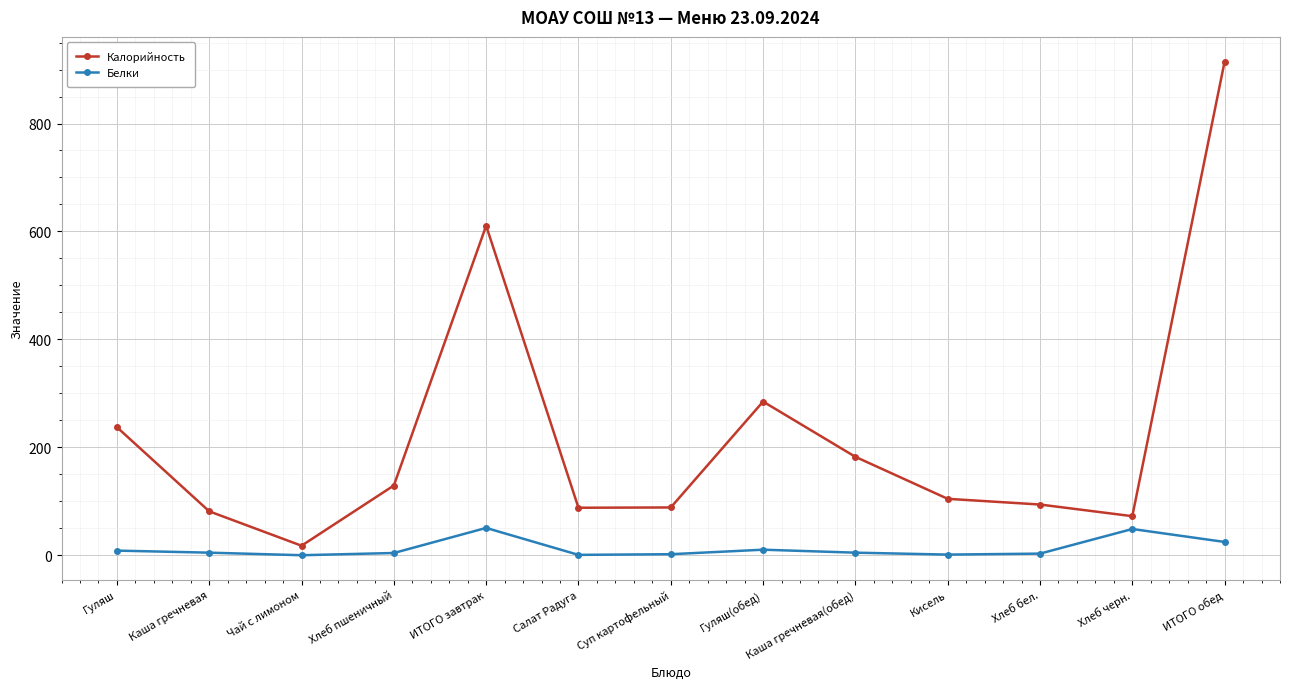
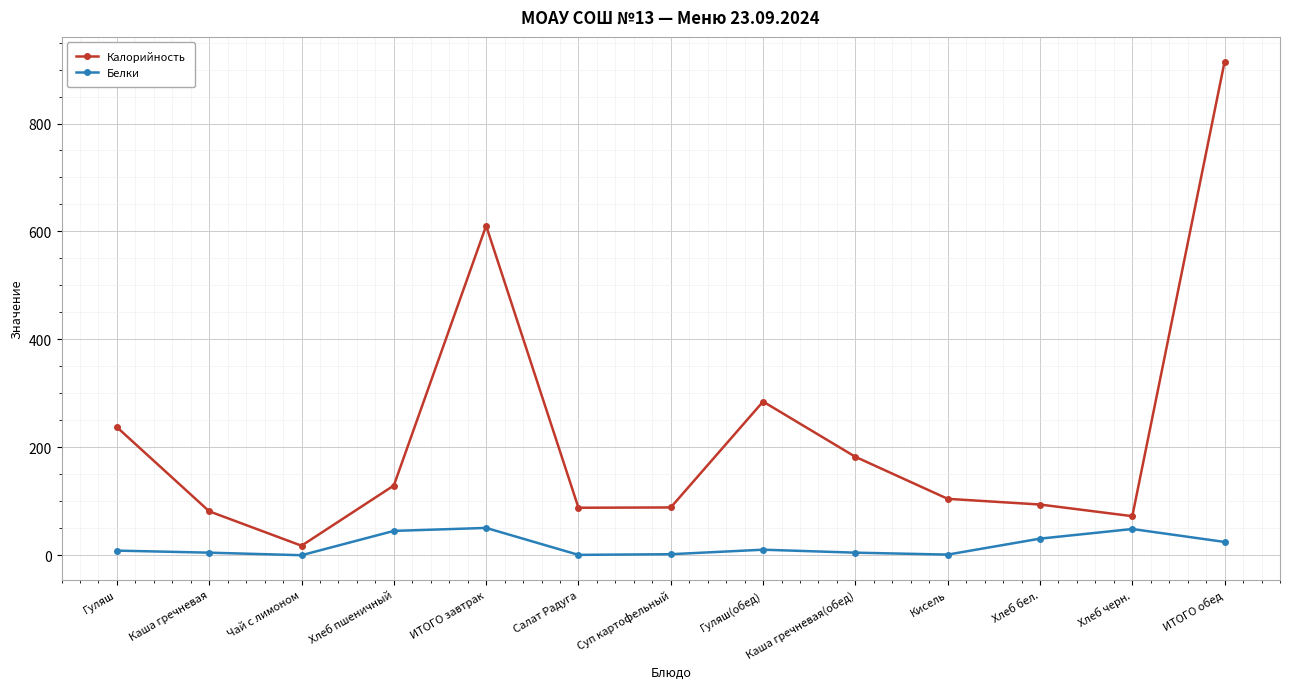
  {
    "Калорийность": {
      "Гуляш": 240,
      "Каша гречневая": 80,
      "Чай с лимоном": 20,
      "Хлеб пшеничный": 130,
      "ИТОГО завтрак": 610,
      "Салат Радуга": 90,
      "Суп картофельный": 90,
      "Гуляш(обед)": 280,
      "Каша гречневая(обед)": 180,
      "Кисель": 100,
      "Хлеб бел.": 90,
      "Хлеб черн.": 70,
      "ИТОГО обед": 910
    },
    "Белки": {
      "Гуляш": 10,
      "Каша гречневая": 0,
      "Чай с лимоном": 0,
-     "Хлеб пшеничный": 0,
+     "Хлеб пшеничный": 50,
      "ИТОГО завтрак": 50,
      "Салат Радуга": 0,
      "Суп картофельный": 0,
      "Гуляш(обед)": 10,
      "Каша гречневая(обед)": 0,
      "Кисель": 0,
-     "Хлеб бел.": 0,
+     "Хлеб бел.": 30,
      "Хлеб черн.": 50,
      "ИТОГО обед": 20
    }
  }
